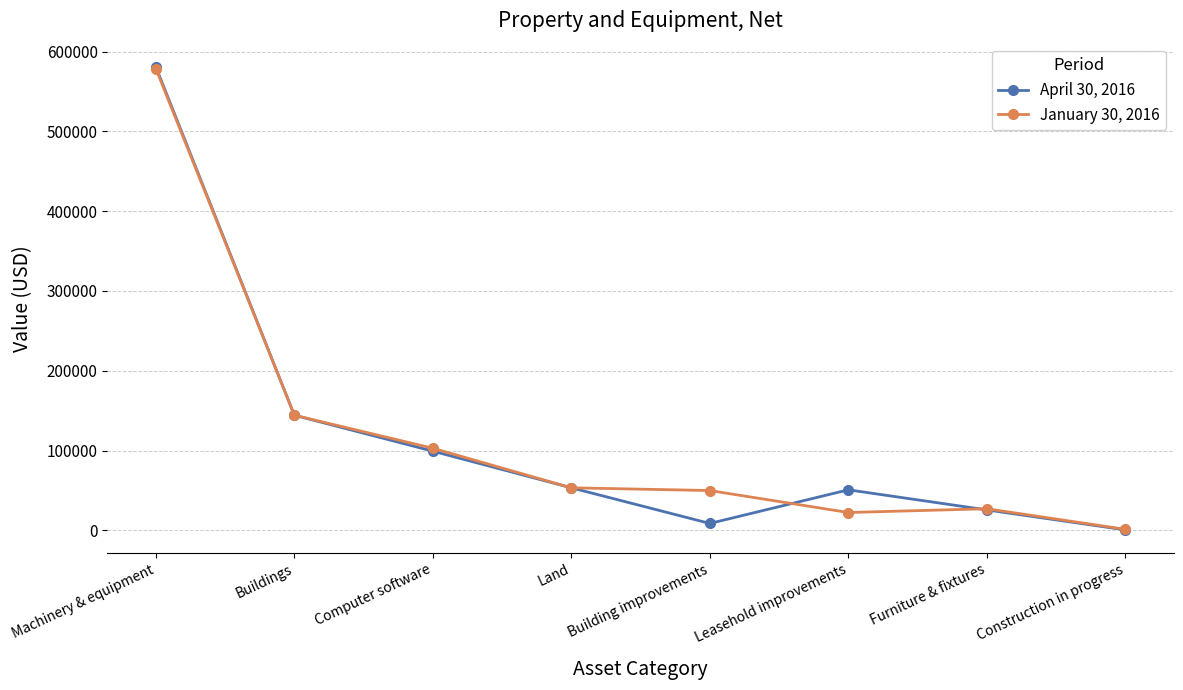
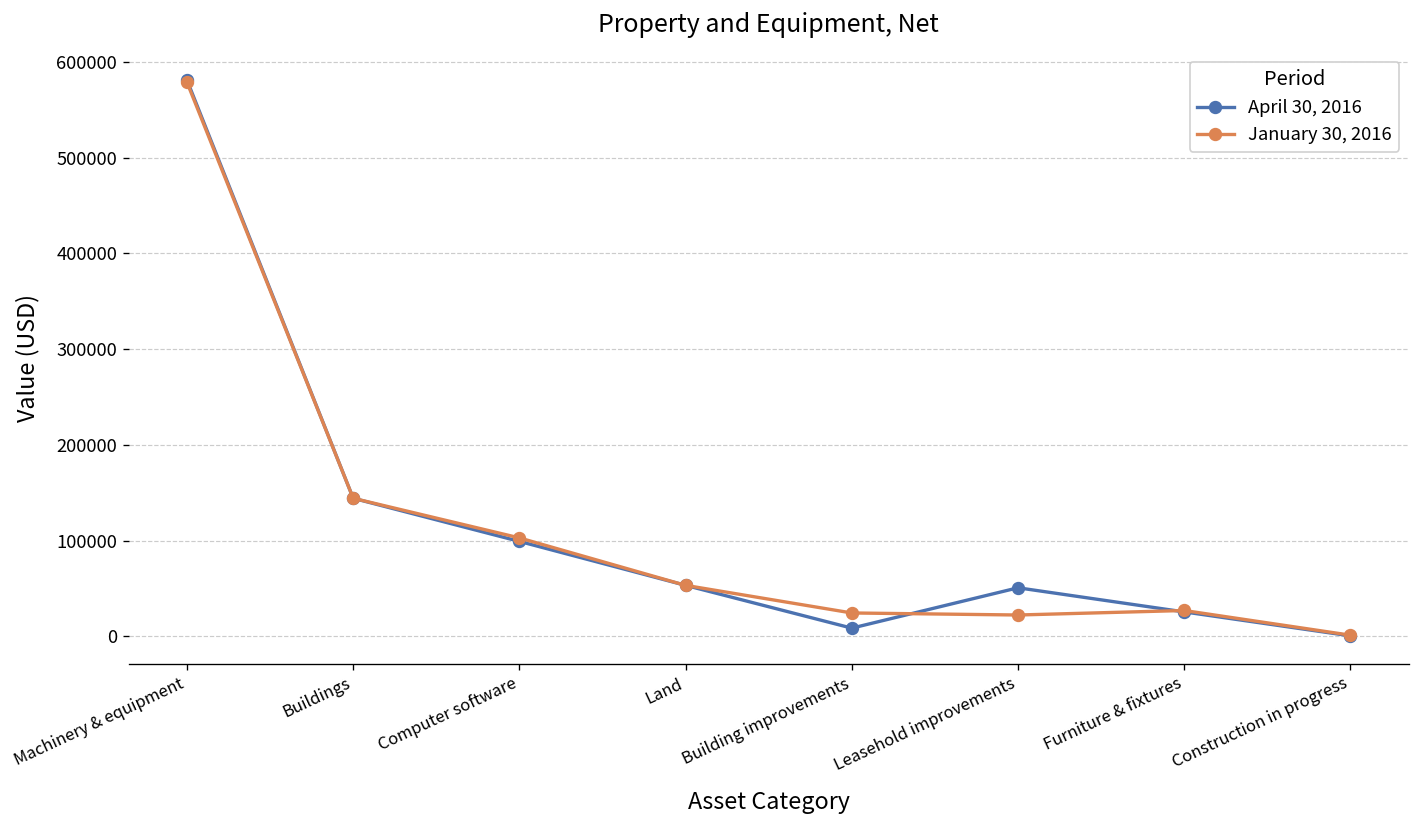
  {
    "April 30, 2016": {
      "Computer software": 100000,
      "Building improvements": 10000,
      "Leasehold improvements": 50000
    },
    "January 30, 2016": {
      "Computer software": 100000,
-     "Building improvements": 50000,
+     "Building improvements": 20000,
      "Leasehold improvements": 20000
    }
  }
